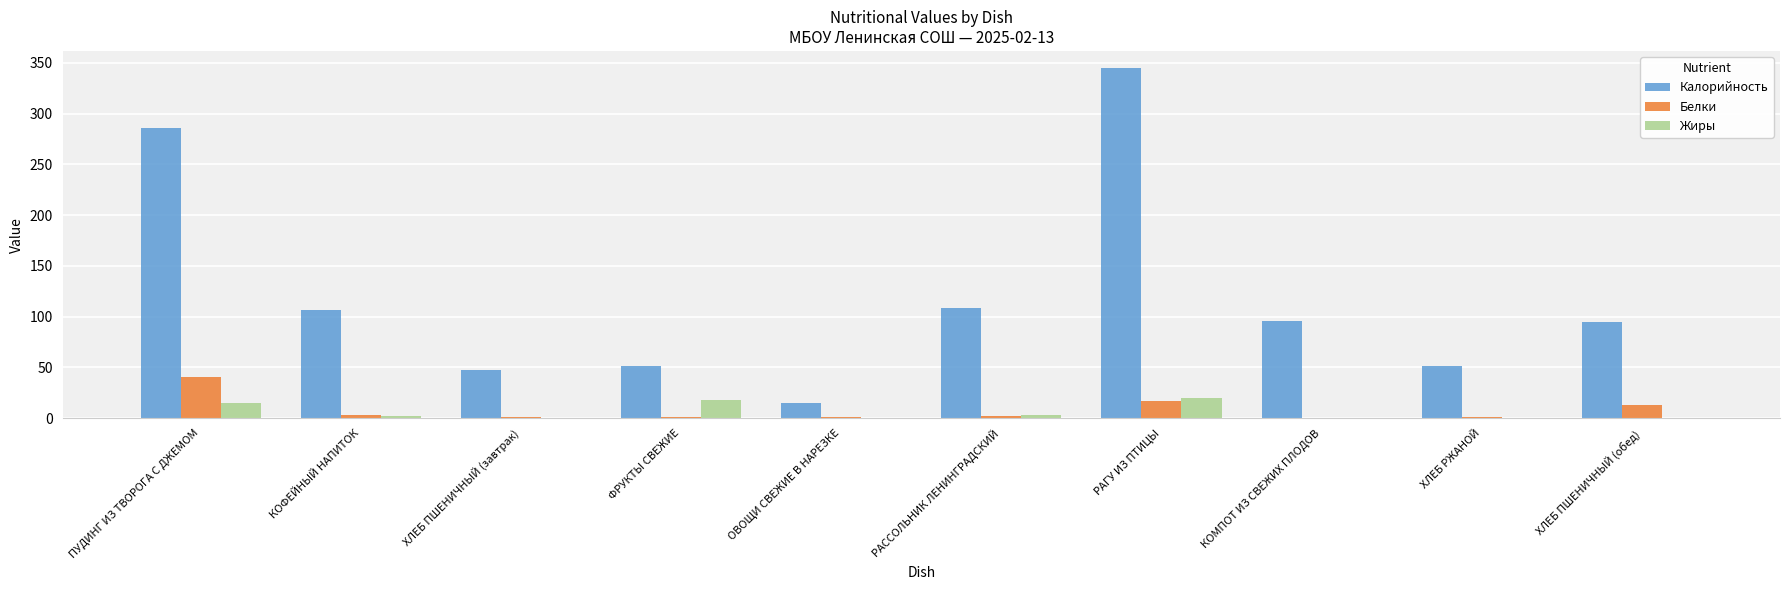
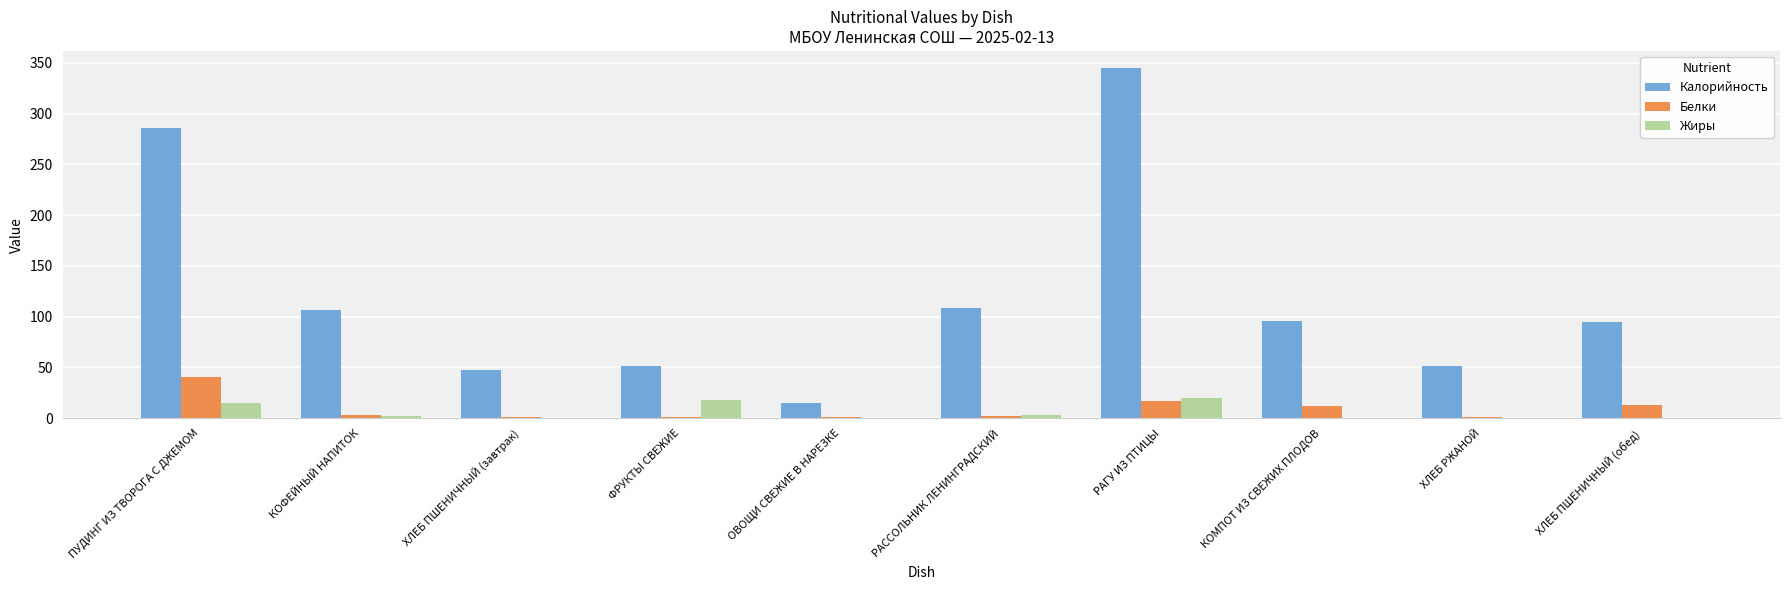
  {
    "Калорийность": {
      "ПУДИНГ ИЗ ТВОРОГА С ДЖЕМОМ": 286,
      "КОФЕЙНЫЙ НАПИТОК": 107,
      "ХЛЕБ ПШЕНИЧНЫЙ (завтрак)": 47,
      "ФРУКТЫ СВЕЖИЕ": 52,
      "ОВОЩИ СВЕЖИЕ В НАРЕЗКЕ": 15,
      "РАССОЛЬНИК ЛЕНИНГРАДСКИЙ": 109,
      "РАГУ ИЗ ПТИЦЫ": 345,
      "КОМПОТ ИЗ СВЕЖИХ ПЛОДОВ": 96,
      "ХЛЕБ РЖАНОЙ": 52,
      "ХЛЕБ ПШЕНИЧНЫЙ (обед)": 95
    },
    "Белки": {
      "ПУДИНГ ИЗ ТВОРОГА С ДЖЕМОМ": 41,
      "КОФЕЙНЫЙ НАПИТОК": 3,
      "РАГУ ИЗ ПТИЦЫ": 17,
-     "КОМПОТ ИЗ СВЕЖИХ ПЛОДОВ": 0,
+     "КОМПОТ ИЗ СВЕЖИХ ПЛОДОВ": 13,
      "ХЛЕБ ПШЕНИЧНЫЙ (обед)": 13
    },
    "Жиры": {
      "ПУДИНГ ИЗ ТВОРОГА С ДЖЕМОМ": 15,
      "ФРУКТЫ СВЕЖИЕ": 18,
      "ОВОЩИ СВЕЖИЕ В НАРЕЗКЕ": 0,
      "РАССОЛЬНИК ЛЕНИНГРАДСКИЙ": 3,
      "РАГУ ИЗ ПТИЦЫ": 20
    }
  }
